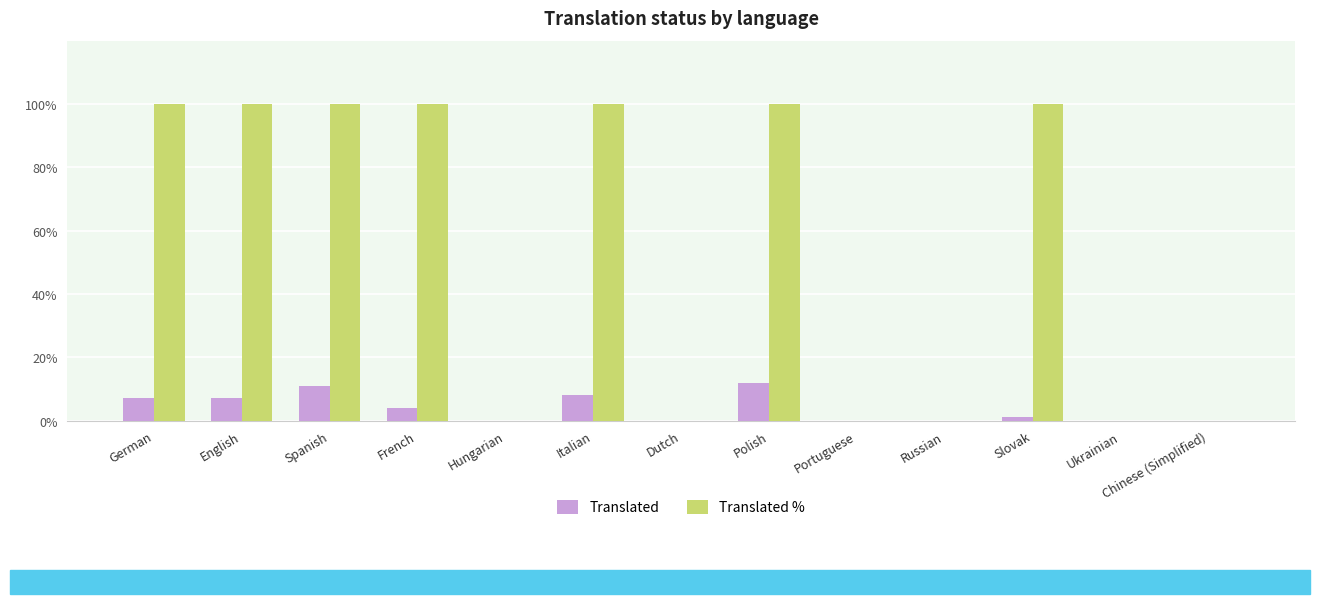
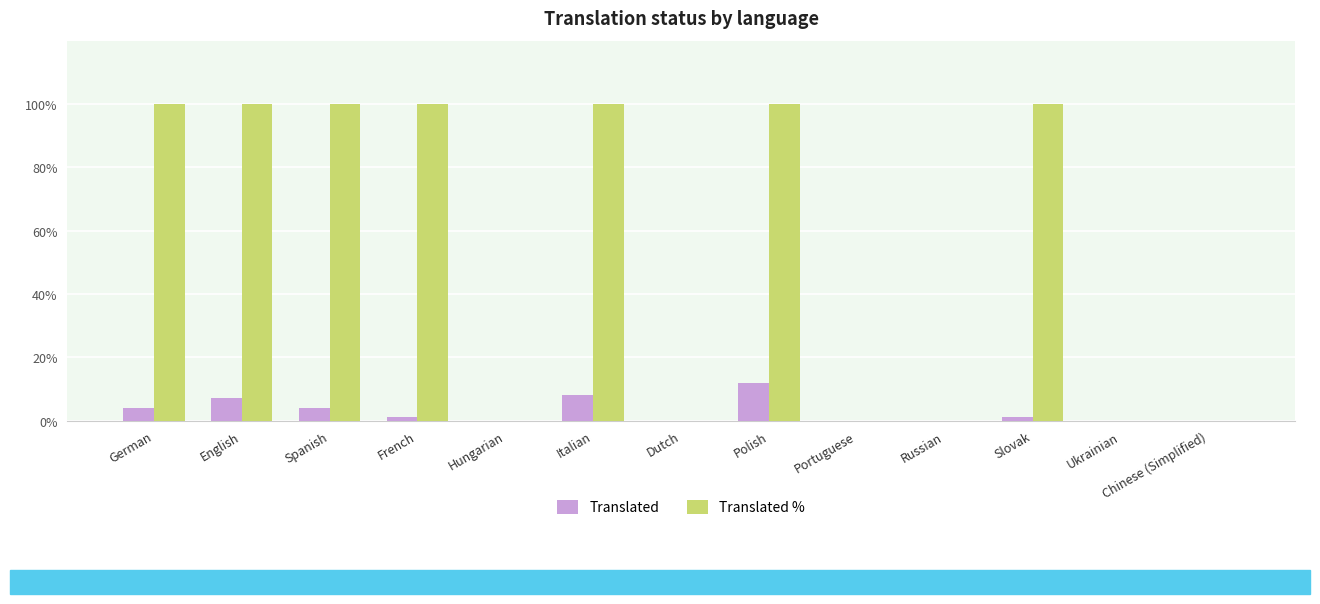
  {
    "Translated": {
-     "German": "7%",
+     "German": "4%",
      "English": "7%",
-     "Spanish": "11%",
-     "French": "4%",
+     "Spanish": "4%",
+     "French": "1%",
      "Hungarian": "0%",
      "Italian": "8%",
      "Dutch": "0%",
      "Polish": "12%",
      "Portuguese": "0%",
      "Russian": "0%",
      "Slovak": "1%",
      "Ukrainian": "0%",
      "Chinese (Simplified)": "0%"
    },
    "Translated %": {
      "German": "100%",
      "English": "100%",
      "Spanish": "100%",
      "French": "100%",
      "Hungarian": "0%",
      "Italian": "100%",
      "Dutch": "0%",
      "Polish": "100%",
      "Portuguese": "0%",
      "Russian": "0%",
      "Slovak": "100%",
      "Ukrainian": "0%",
      "Chinese (Simplified)": "0%"
    }
  }
